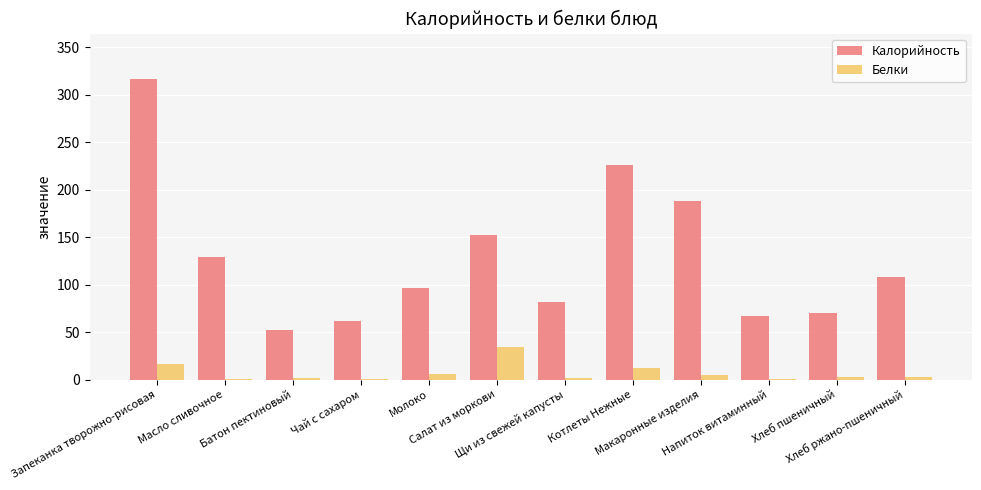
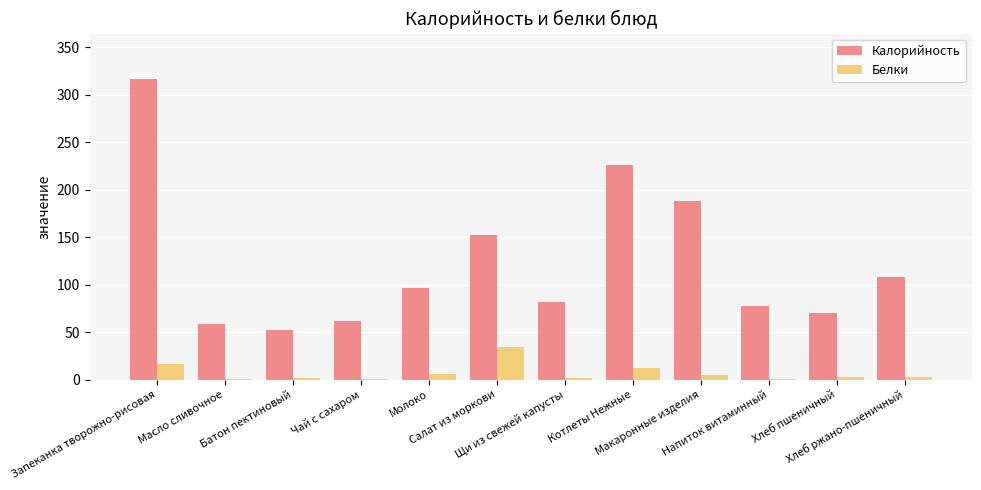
  {
    "Калорийность": {
      "Запеканка творожно-рисовая": 320,
-     "Масло сливочное": 130,
+     "Масло сливочное": 60,
      "Батон пектиновый": 50,
      "Чай с сахаром": 60,
      "Молоко": 100,
      "Салат из моркови": 150,
      "Щи из свежей капусты": 80,
      "Котлеты Нежные": 230,
      "Макаронные изделия": 190,
-     "Напиток витаминный": 70,
+     "Напиток витаминный": 80,
      "Хлеб пшеничный": 70,
      "Хлеб ржано-пшеничный": 110
    },
    "Белки": {
      "Запеканка творожно-рисовая": 20,
      "Молоко": 10,
      "Салат из моркови": 30,
      "Котлеты Нежные": 10,
      "Макаронные изделия": 10
    }
  }
